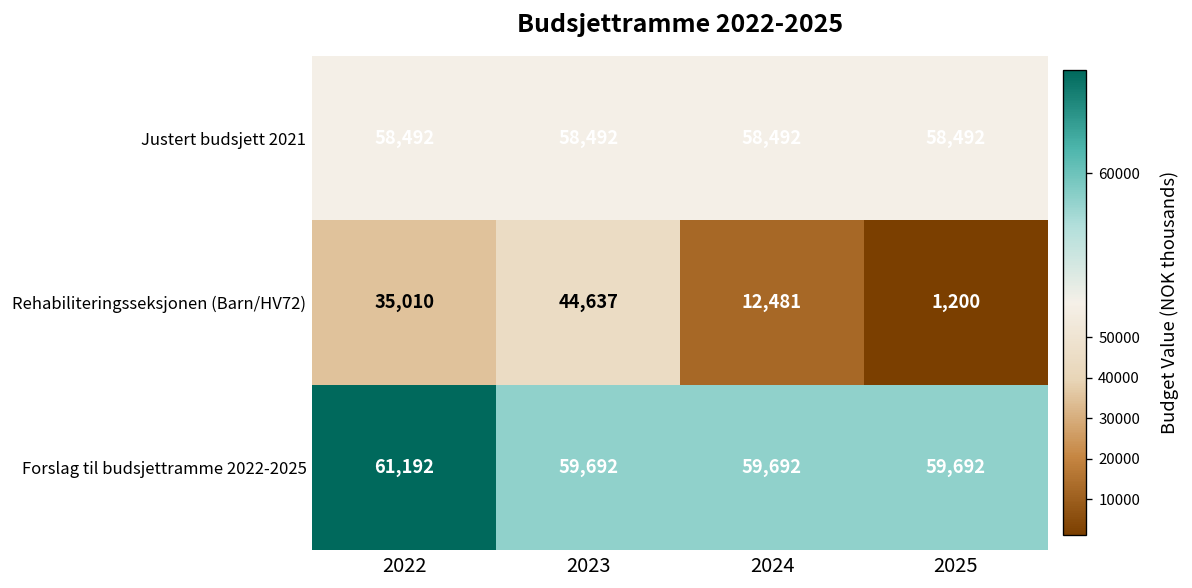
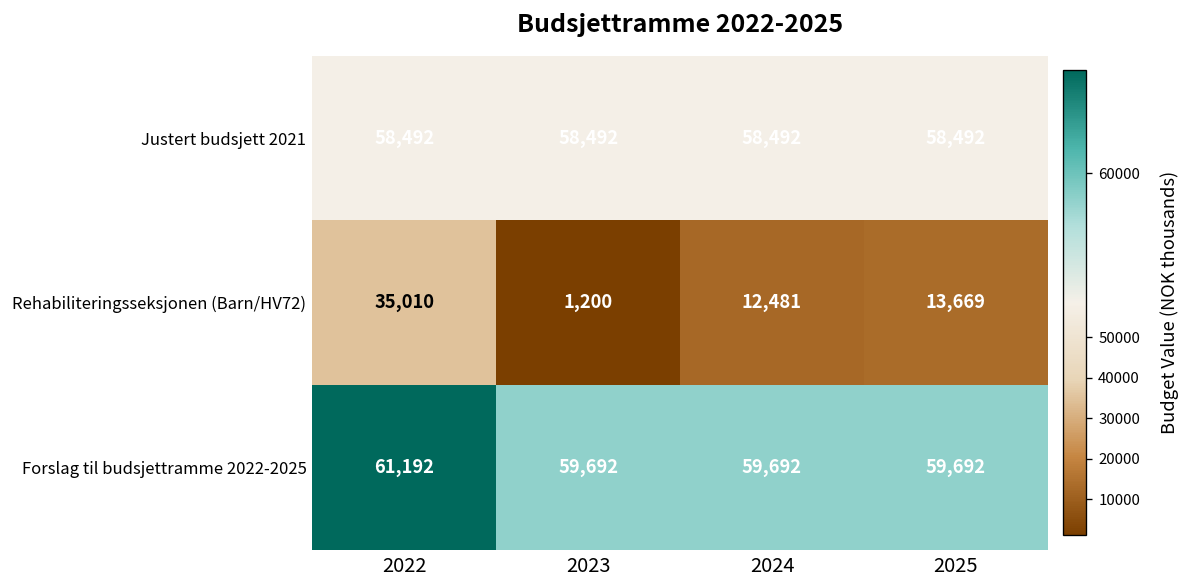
  {
    "Rehabiliteringsseksjonen (Barn/HV72)": {
      "2022": "35,010",
-     "2023": "44,637",
+     "2023": "1,200",
      "2024": "12,481",
-     "2025": "1,200"
+     "2025": "13,669"
    },
    "Forslag til budsjettramme 2022-2025": {
      "2022": "61,192",
      "2023": "59,692",
      "2024": "59,692",
      "2025": "59,692"
    }
  }
